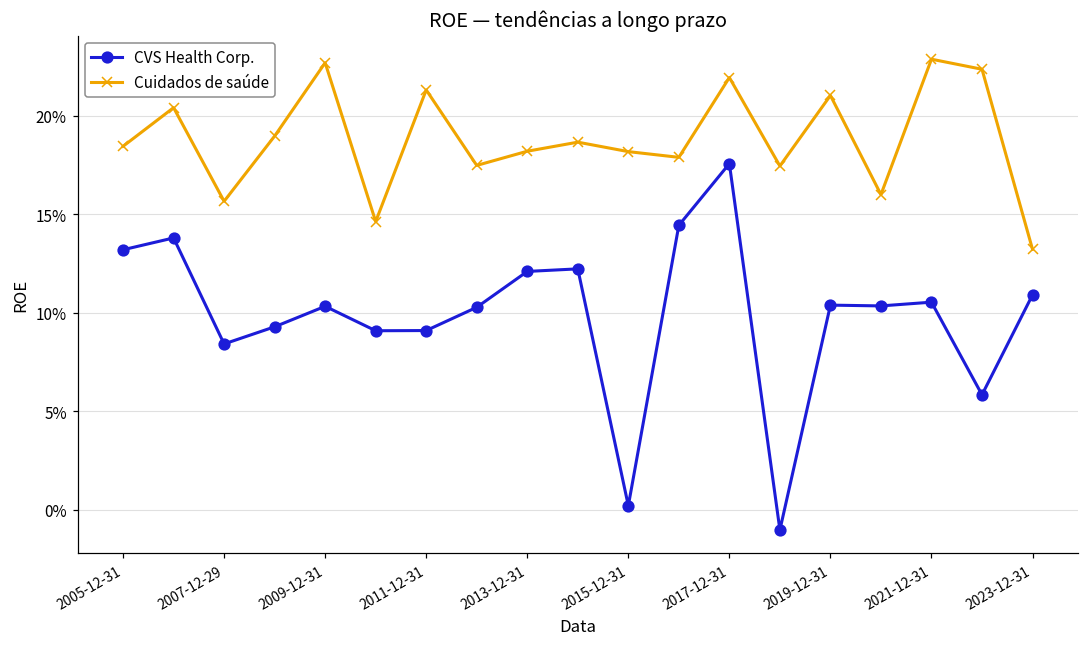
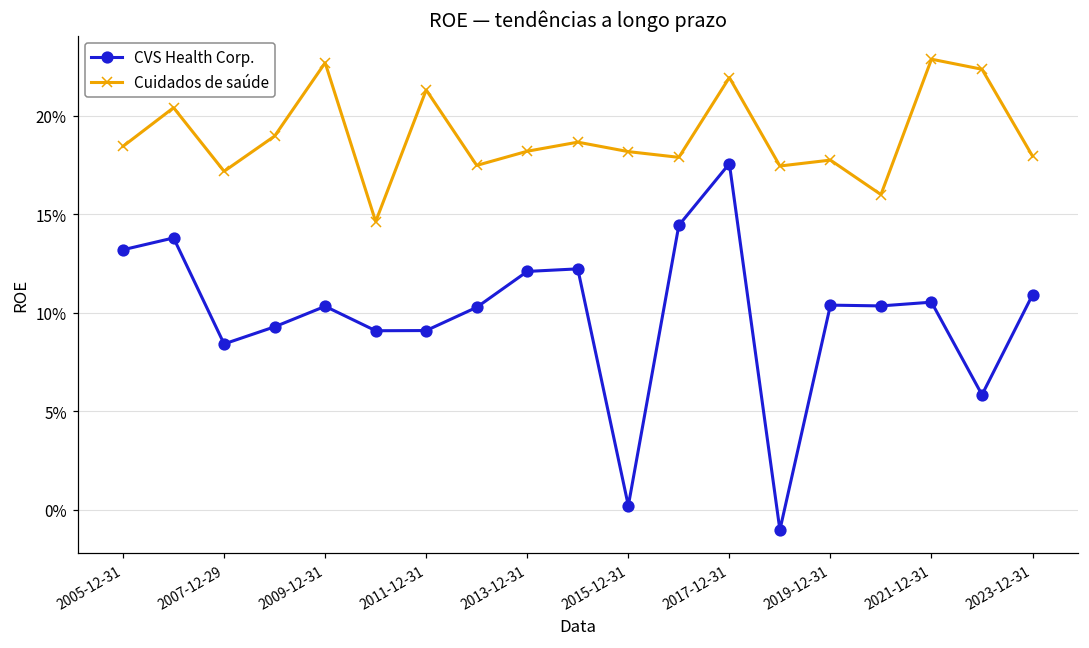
  {
    "CVS Health Corp.": {
      "2005-12-31": "13.2%",
      "2007-12-29": "8.4%",
      "2009-12-31": "10.3%",
      "2011-12-31": "9.1%",
      "2013-12-31": "12.1%",
      "2015-12-31": "0.2%",
      "2017-12-31": "17.6%",
      "2019-12-31": "10.4%",
      "2021-12-31": "10.5%",
      "2023-12-31": "10.9%"
    },
    "Cuidados de saúde": {
      "2005-12-31": "18.5%",
-     "2007-12-29": "15.7%",
+     "2007-12-29": "17.2%",
      "2009-12-31": "22.7%",
      "2011-12-31": "21.3%",
      "2013-12-31": "18.2%",
      "2015-12-31": "18.2%",
      "2017-12-31": "21.9%",
-     "2019-12-31": "21.0%",
+     "2019-12-31": "17.8%",
      "2021-12-31": "22.9%",
-     "2023-12-31": "13.2%"
+     "2023-12-31": "18.0%"
    }
  }
